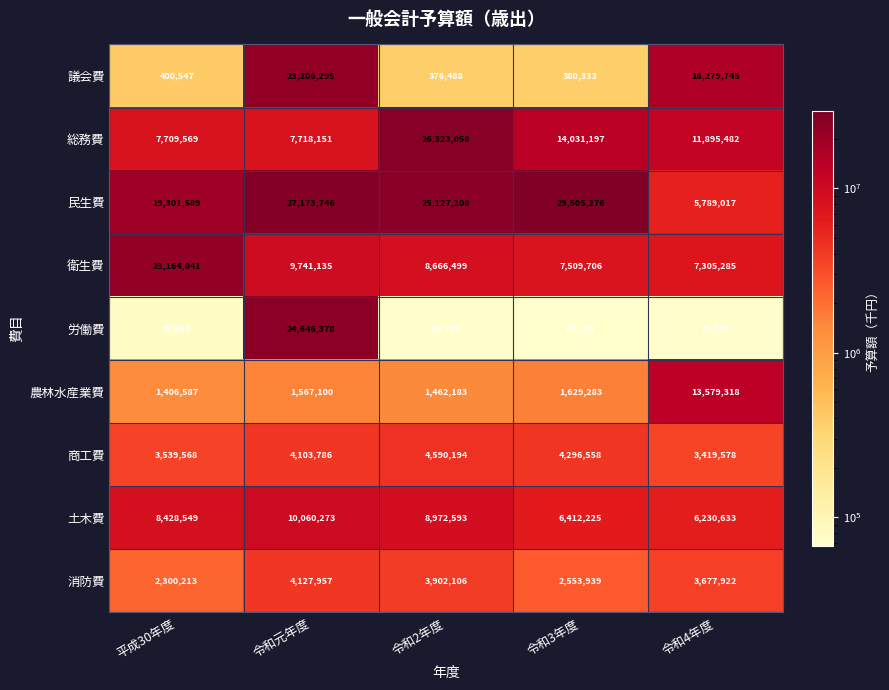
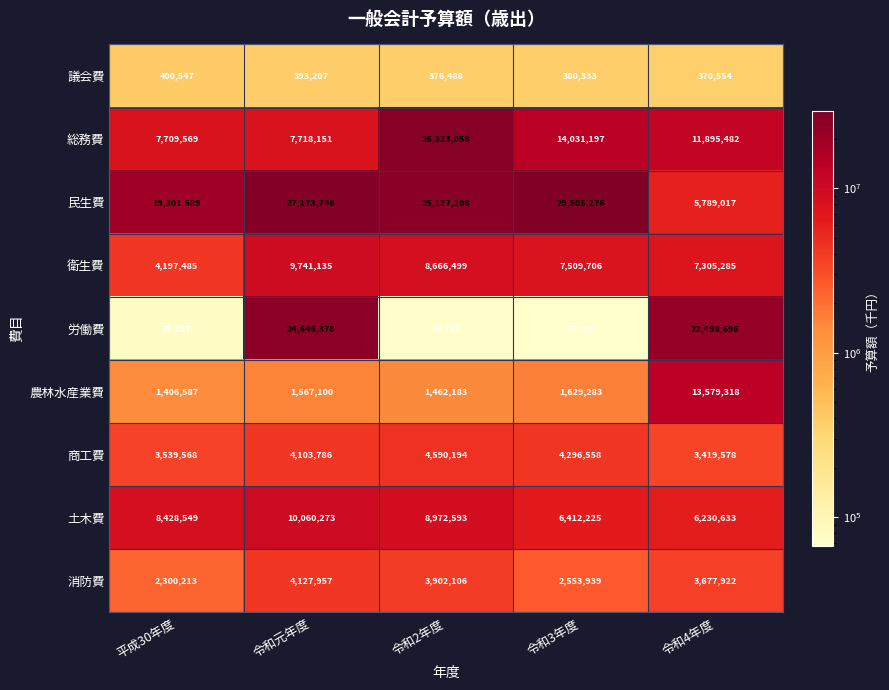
  {
    "議会費": {
      "平成30年度": "400,547",
-     "令和元年度": "23,206,295",
+     "令和元年度": "393,207",
      "令和2年度": "376,488",
      "令和3年度": "380,333",
-     "令和4年度": "16,279,745"
+     "令和4年度": "370,554"
    },
    "総務費": {
      "平成30年度": "7,709,569",
      "令和元年度": "7,718,151",
      "令和2年度": "26,323,058",
      "令和3年度": "14,031,197",
      "令和4年度": "11,895,482"
    },
    "民生費": {
      "平成30年度": "19,301,589",
      "令和元年度": "27,173,746",
      "令和2年度": "25,127,208",
      "令和3年度": "29,505,276",
      "令和4年度": "5,789,017"
    },
    "衛生費": {
-     "平成30年度": "23,164,041",
+     "平成30年度": "4,197,485",
      "令和元年度": "9,741,135",
      "令和2年度": "8,666,499",
      "令和3年度": "7,509,706",
      "令和4年度": "7,305,285"
    },
    "労働費": {
      "平成30年度": "75,057",
      "令和元年度": "24,646,378",
      "令和2年度": "68,753",
      "令和3年度": "67,108",
-     "令和4年度": "70,735"
+     "令和4年度": "22,498,696"
    },
    "農林水産業費": {
      "平成30年度": "1,406,587",
      "令和元年度": "1,567,100",
      "令和2年度": "1,462,183",
      "令和3年度": "1,629,283",
      "令和4年度": "13,579,318"
    },
    "商工費": {
      "平成30年度": "3,539,568",
      "令和元年度": "4,103,786",
      "令和2年度": "4,590,194",
      "令和3年度": "4,296,558",
      "令和4年度": "3,419,578"
    },
    "土木費": {
      "平成30年度": "8,428,549",
      "令和元年度": "10,060,273",
      "令和2年度": "8,972,593",
      "令和3年度": "6,412,225",
      "令和4年度": "6,230,633"
    },
    "消防費": {
      "平成30年度": "2,300,213",
      "令和元年度": "4,127,957",
      "令和2年度": "3,902,106",
      "令和3年度": "2,553,939",
      "令和4年度": "3,677,922"
    }
  }
